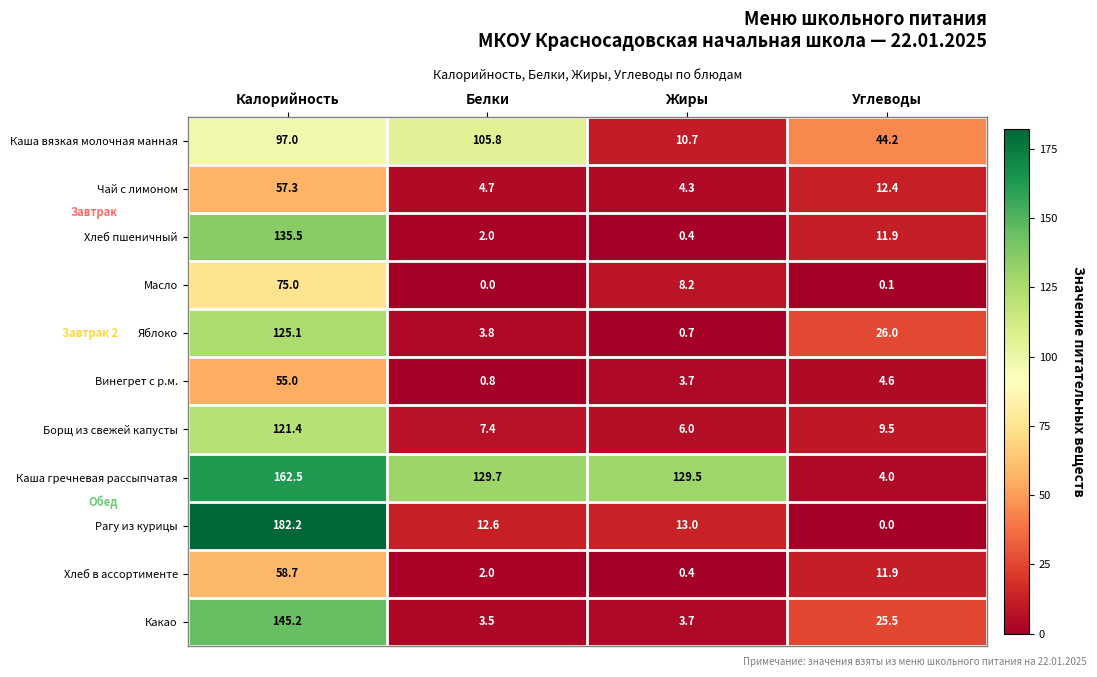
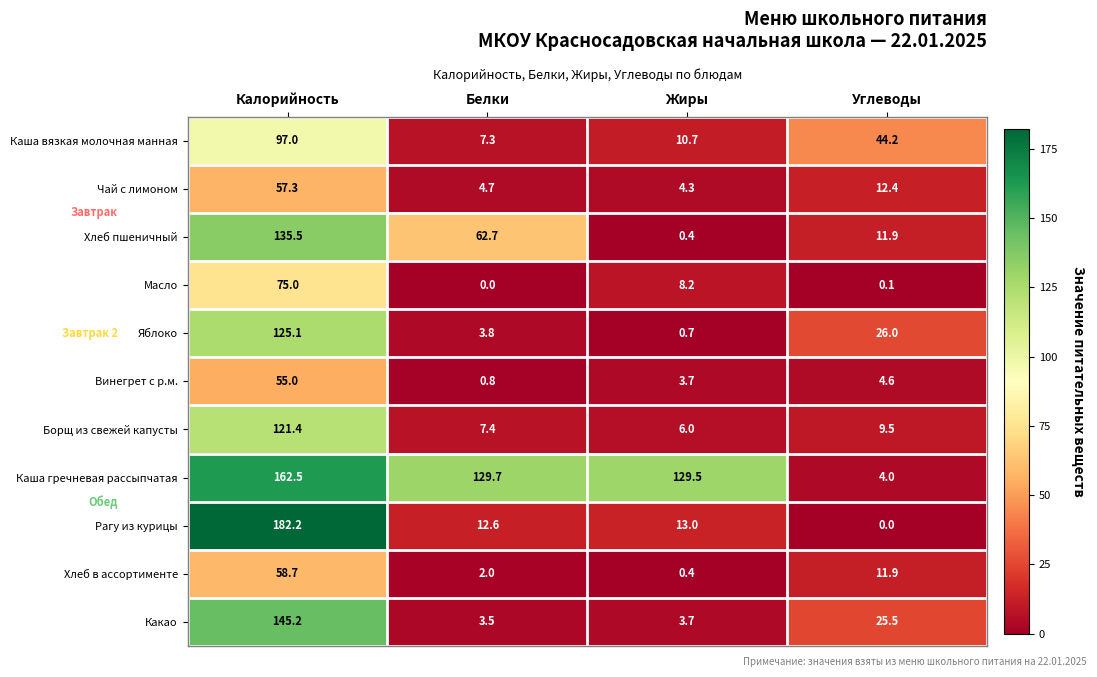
  {
    "Каша вязкая молочная манная": {
      "Калорийность": 97.0,
-     "Белки": 105.8,
+     "Белки": 7.3,
      "Жиры": 10.7,
      "Углеводы": 44.2
    },
    "Чай с лимоном": {
      "Калорийность": 57.3,
      "Белки": 4.7,
      "Жиры": 4.3,
      "Углеводы": 12.4
    },
    "Хлеб пшеничный": {
      "Калорийность": 135.5,
-     "Белки": 2.0,
+     "Белки": 62.7,
      "Жиры": 0.4,
      "Углеводы": 11.9
    },
    "Масло": {
      "Калорийность": 75.0,
      "Белки": 0.0,
      "Жиры": 8.2,
      "Углеводы": 0.1
    },
    "Яблоко": {
      "Калорийность": 125.1,
      "Белки": 3.8,
      "Жиры": 0.7,
      "Углеводы": 26.0
    },
    "Винегрет с р.м.": {
      "Калорийность": 55.0,
      "Белки": 0.8,
      "Жиры": 3.7,
      "Углеводы": 4.6
    },
    "Борщ из свежей капусты": {
      "Калорийность": 121.4,
      "Белки": 7.4,
      "Жиры": 6.0,
      "Углеводы": 9.5
    },
    "Каша гречневая рассыпчатая": {
      "Калорийность": 162.5,
      "Белки": 129.7,
      "Жиры": 129.5,
      "Углеводы": 4.0
    },
    "Рагу из курицы": {
      "Калорийность": 182.2,
      "Белки": 12.6,
      "Жиры": 13.0,
      "Углеводы": 0.0
    },
    "Хлеб в ассортименте": {
      "Калорийность": 58.7,
      "Белки": 2.0,
      "Жиры": 0.4,
      "Углеводы": 11.9
    },
    "Какао": {
      "Калорийность": 145.2,
      "Белки": 3.5,
      "Жиры": 3.7,
      "Углеводы": 25.5
    }
  }
